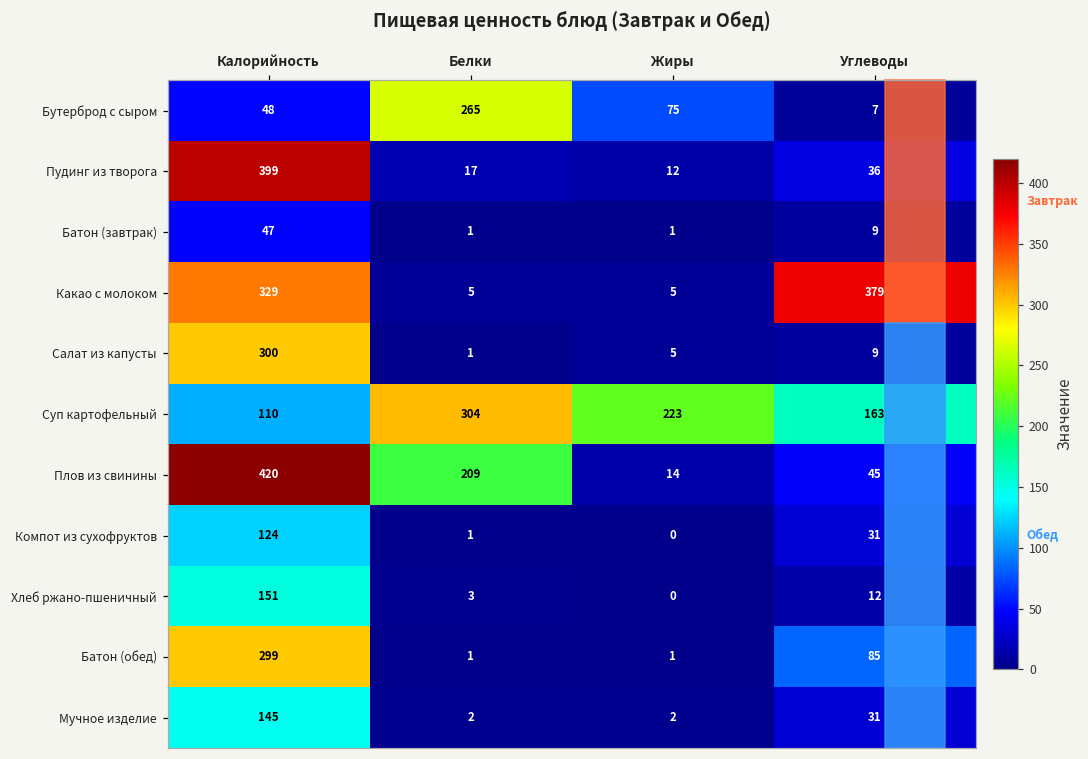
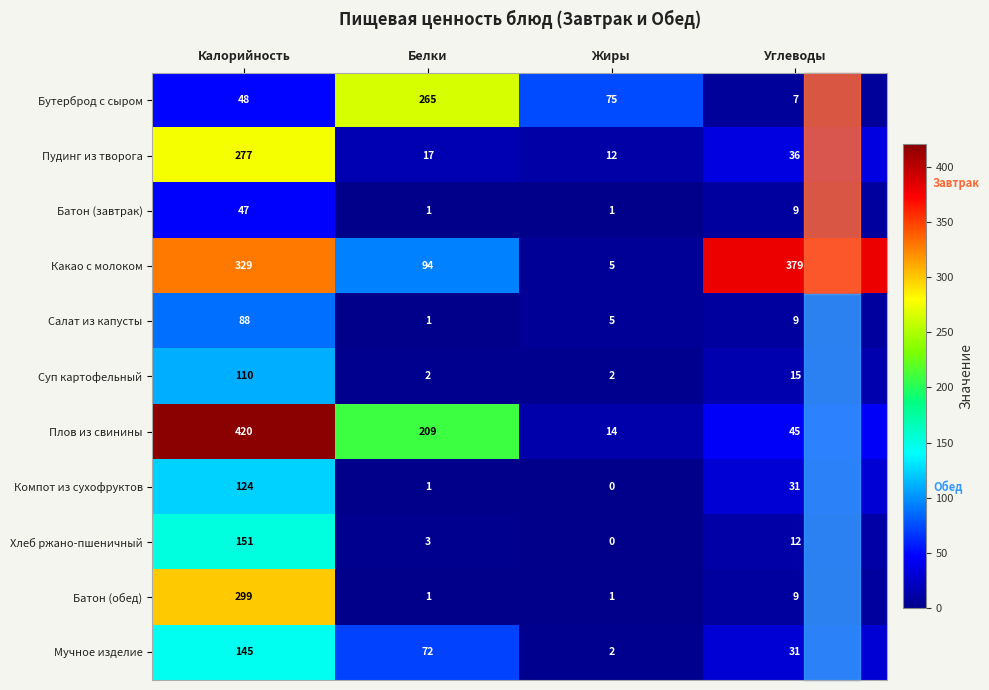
  {
    "Бутерброд с сыром": {
      "Калорийность": 48,
      "Белки": 265,
      "Жиры": 75,
      "Углеводы": 7
    },
    "Пудинг из творога": {
-     "Калорийность": 399,
+     "Калорийность": 277,
      "Белки": 17,
      "Жиры": 12,
      "Углеводы": 36
    },
    "Батон (завтрак)": {
      "Калорийность": 47,
      "Белки": 1,
      "Жиры": 1,
      "Углеводы": 9
    },
    "Какао с молоком": {
      "Калорийность": 329,
-     "Белки": 5,
+     "Белки": 94,
      "Жиры": 5,
      "Углеводы": 379
    },
    "Салат из капусты": {
-     "Калорийность": 300,
+     "Калорийность": 88,
      "Белки": 1,
      "Жиры": 5,
      "Углеводы": 9
    },
    "Суп картофельный": {
      "Калорийность": 110,
-     "Белки": 304,
-     "Жиры": 223,
-     "Углеводы": 163
+     "Белки": 2,
+     "Жиры": 2,
+     "Углеводы": 15
    },
    "Плов из свинины": {
      "Калорийность": 420,
      "Белки": 209,
      "Жиры": 14,
      "Углеводы": 45
    },
    "Компот из сухофруктов": {
      "Калорийность": 124,
      "Белки": 1,
      "Жиры": 0,
      "Углеводы": 31
    },
    "Хлеб ржано-пшеничный": {
      "Калорийность": 151,
      "Белки": 3,
      "Жиры": 0,
      "Углеводы": 12
    },
    "Батон (обед)": {
      "Калорийность": 299,
      "Белки": 1,
      "Жиры": 1,
-     "Углеводы": 85
+     "Углеводы": 9
    },
    "Мучное изделие": {
      "Калорийность": 145,
-     "Белки": 2,
+     "Белки": 72,
      "Жиры": 2,
      "Углеводы": 31
    }
  }
